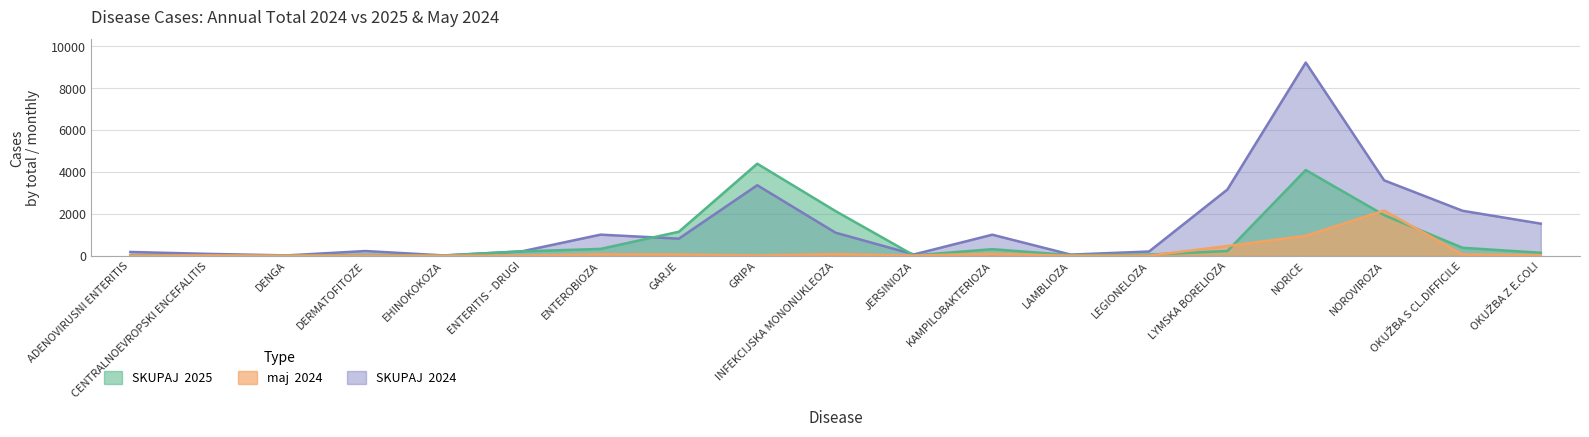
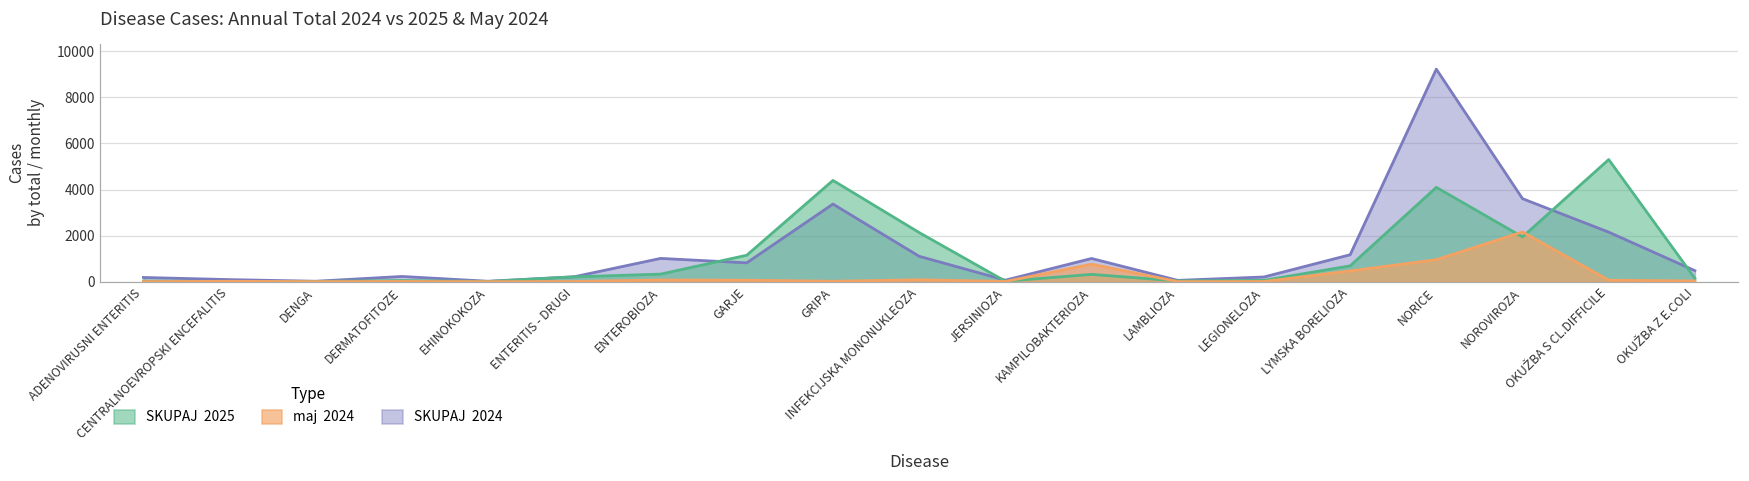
  {
    "SKUPAJ 2024": {
      "ADENOVIRUSNI ENTERITIS": 200,
      "DERMATOFITOZE": 200,
      "ENTEROBIOZA": 1000,
      "GARJE": 800,
      "GRIPA": 3400,
      "INFEKCIJSKA MONONUKLEOZA": 1100,
      "KAMPILOBAKTERIOZA": 1000,
      "LEGIONELOZA": 200,
-     "LYMSKA BORELIOZA": 3200,
+     "LYMSKA BORELIOZA": 1200,
      "NORICE": 9200,
      "NOROVIROZA": 3600,
      "OKUŽBA S CL.DIFFICILE": 2200,
-     "OKUŽBA Z E.COLI": 1500
+     "OKUŽBA Z E.COLI": 500
    },
    "SKUPAJ 2025": {
      "ENTEROBIOZA": 300,
      "GARJE": 1100,
      "GRIPA": 4400,
      "INFEKCIJSKA MONONUKLEOZA": 2100,
      "KAMPILOBAKTERIOZA": 300,
-     "LYMSKA BORELIOZA": 200,
+     "LYMSKA BORELIOZA": 700,
      "NORICE": 4100,
      "NOROVIROZA": 1900,
-     "OKUŽBA S CL.DIFFICILE": 400
+     "OKUŽBA S CL.DIFFICILE": 5300
    },
    "maj 2024": {
      "ENTERITIS - DRUGI": 0,
      "ENTEROBIOZA": 100,
      "GARJE": 100,
      "GRIPA": 0,
      "INFEKCIJSKA MONONUKLEOZA": 100,
-     "KAMPILOBAKTERIOZA": 100,
+     "KAMPILOBAKTERIOZA": 800,
      "LYMSKA BORELIOZA": 500,
      "NORICE": 1000,
      "NOROVIROZA": 2200,
      "OKUŽBA S CL.DIFFICILE": 100
    }
  }
